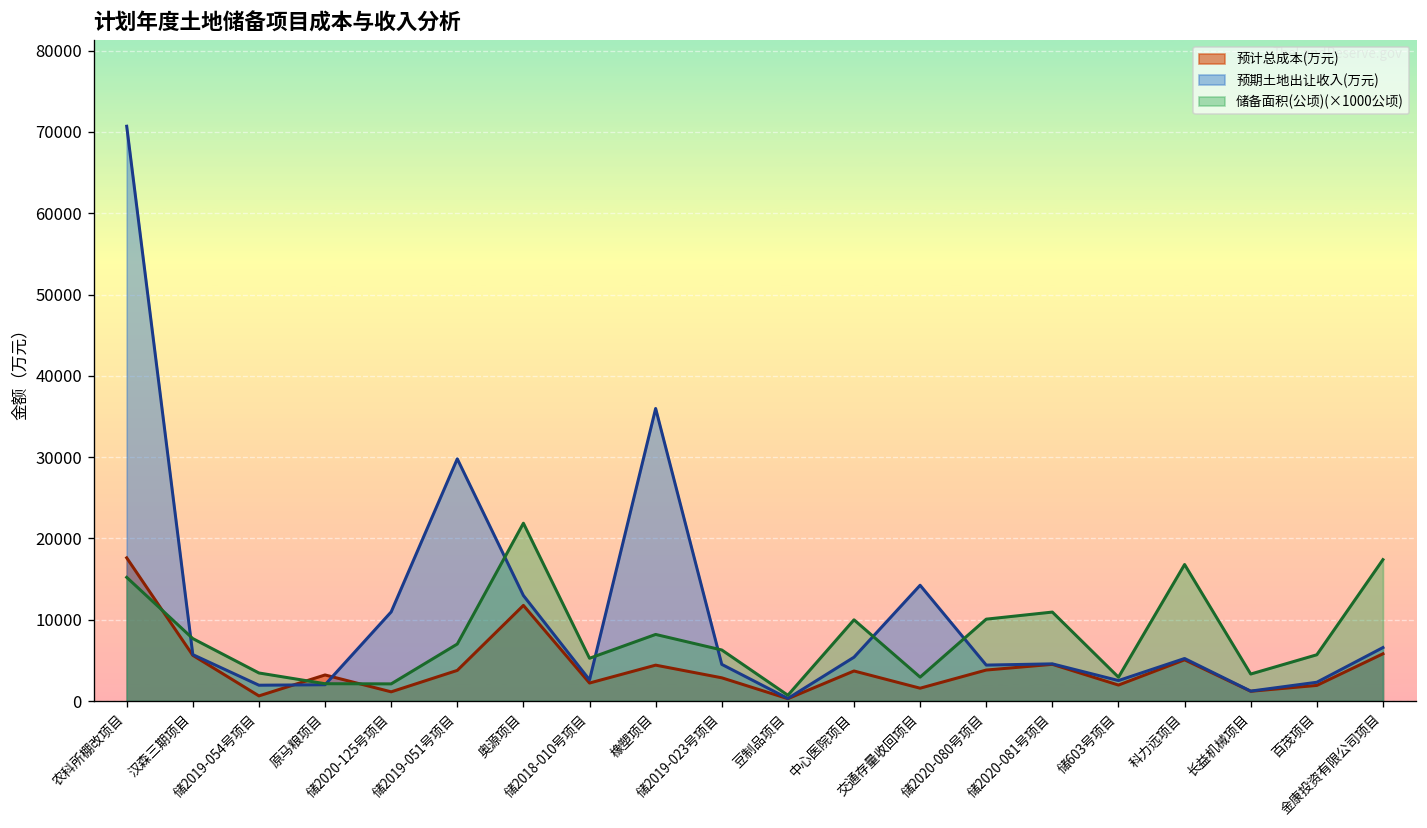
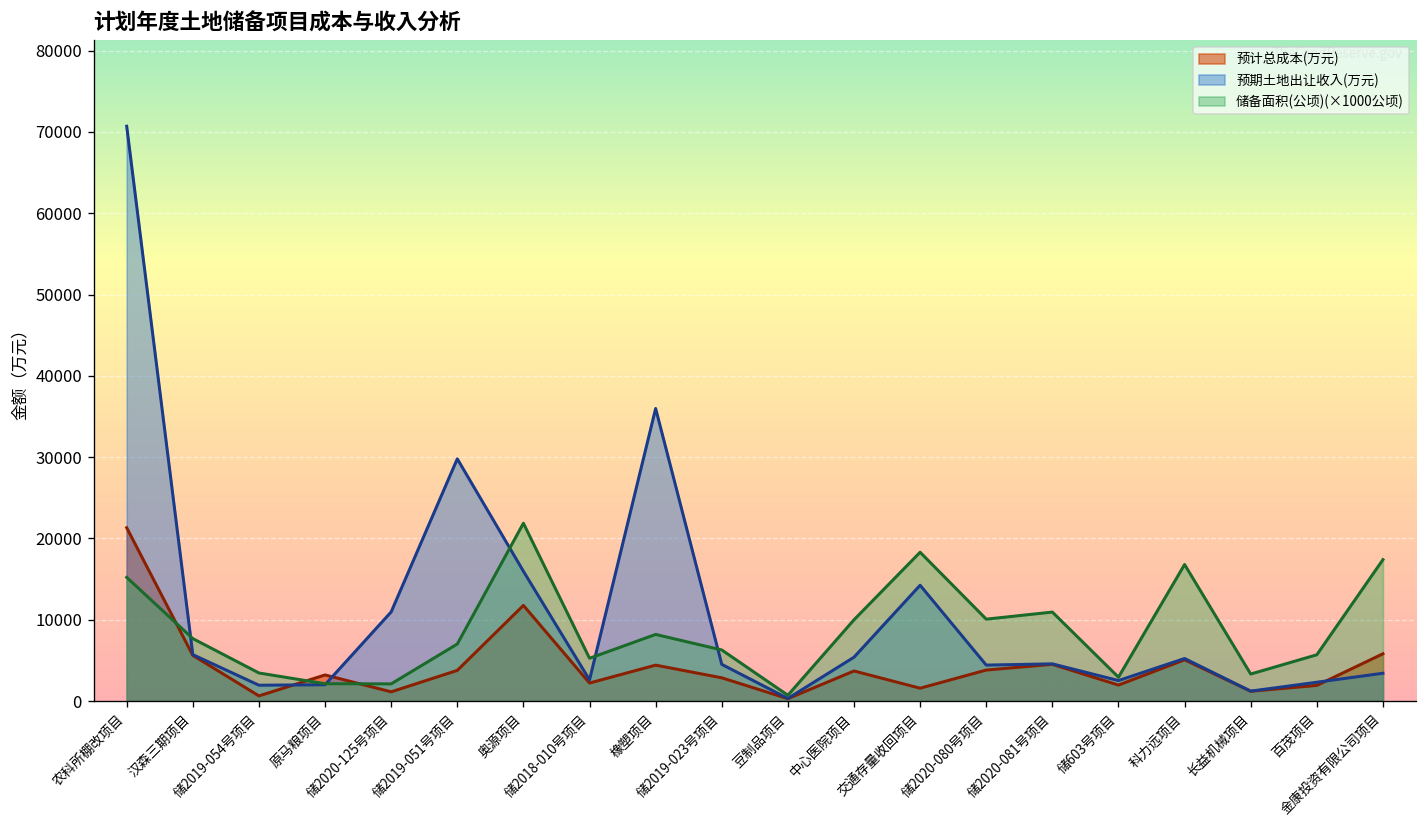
  {
    "预计总成本(万元)": {
-     "农科所棚改项目": 18000,
+     "农科所棚改项目": 21000,
      "储2019-054号项目": 1000,
      "原马粮项目": 3000,
      "储2020-125号项目": 1000,
      "储2019-051号项目": 4000,
      "奥源项目": 12000,
      "储2018-010号项目": 2000,
      "橡塑项目": 4000,
      "储2019-023号项目": 3000,
      "中心医院项目": 4000,
      "交通存量收回项目": 2000,
      "储2020-080号项目": 4000,
      "储603号项目": 2000,
      "百茂项目": 2000,
      "金康投资有限公司项目": 6000
    },
    "预期土地出让收入(万元)": {
      "农科所棚改项目": 71000,
      "储2019-054号项目": 2000,
      "储2020-125号项目": 11000,
      "储2019-051号项目": 30000,
-     "奥源项目": 13000,
+     "奥源项目": 16000,
      "储2018-010号项目": 3000,
      "橡塑项目": 36000,
      "储2019-023号项目": 5000,
      "中心医院项目": 5000,
      "交通存量收回项目": 14000,
      "储2020-080号项目": 4000,
      "储603号项目": 3000,
      "百茂项目": 2000,
-     "金康投资有限公司项目": 7000
+     "金康投资有限公司项目": 3000
    },
    "储备面积(公顷)(×1000公顷)": {
      "农科所棚改项目": 15000,
      "汉森三期项目": 8000,
      "储2019-054号项目": 3000,
      "储2020-125号项目": 2000,
      "储2019-051号项目": 7000,
      "奥源项目": 22000,
      "储2018-010号项目": 5000,
      "橡塑项目": 8000,
      "储2019-023号项目": 6000,
      "豆制品项目": 1000,
      "中心医院项目": 10000,
-     "交通存量收回项目": 3000,
+     "交通存量收回项目": 18000,
      "储2020-080号项目": 10000,
      "储2020-081号项目": 11000,
      "储603号项目": 3000,
      "科力远项目": 17000,
      "长益机械项目": 3000,
      "百茂项目": 6000,
      "金康投资有限公司项目": 17000
    }
  }
